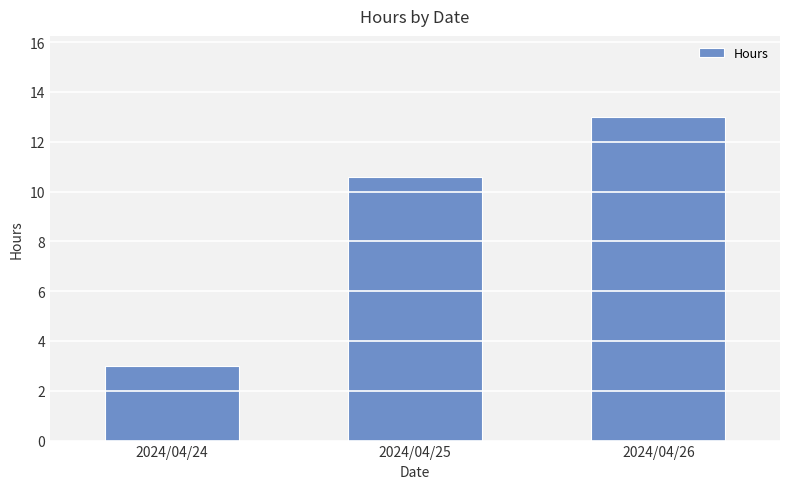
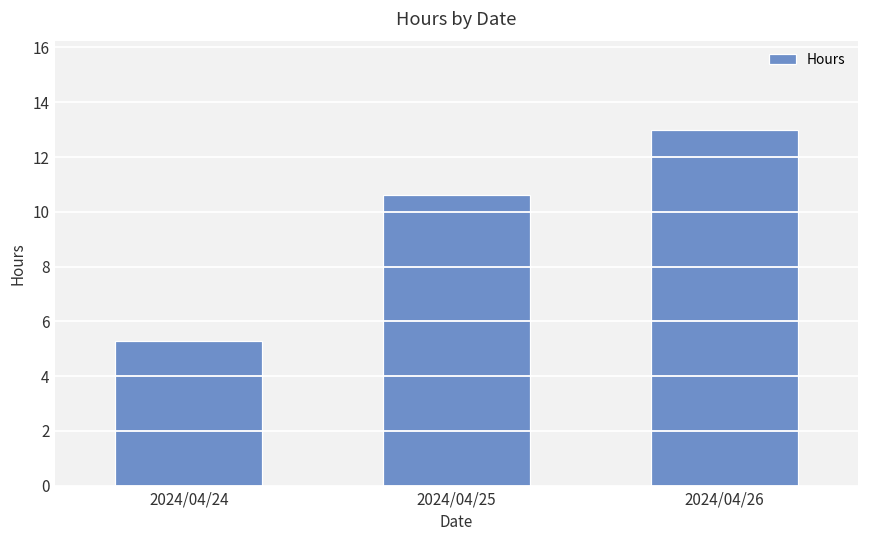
  {
-   "2024/04/24": 3.0,
+   "2024/04/24": 5.3,
    "2024/04/25": 10.6,
    "2024/04/26": 13.0
  }
